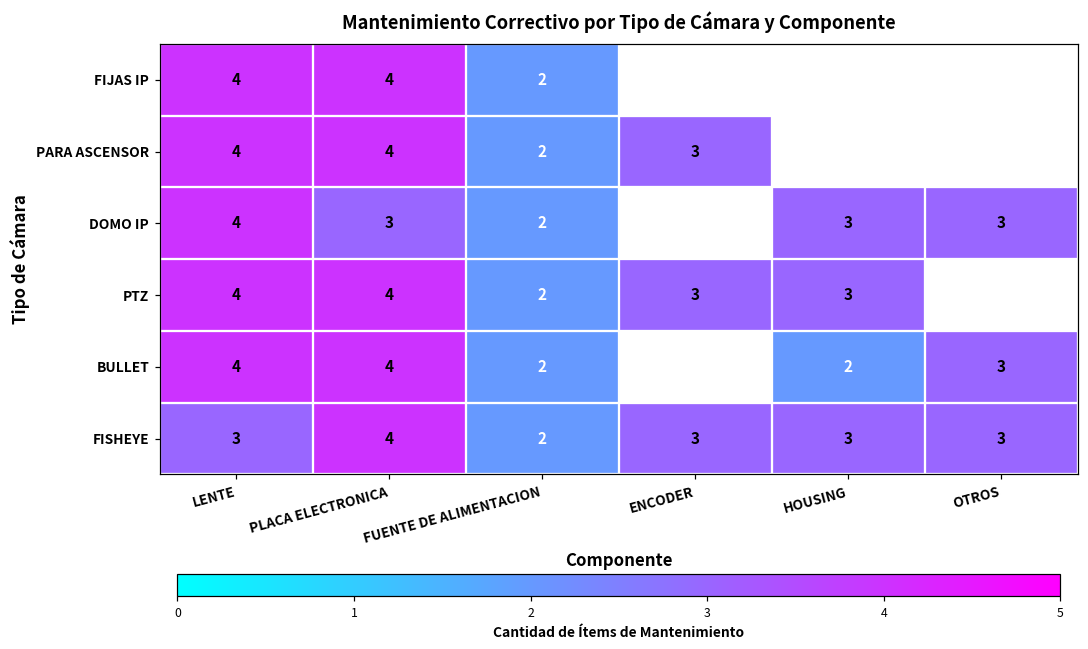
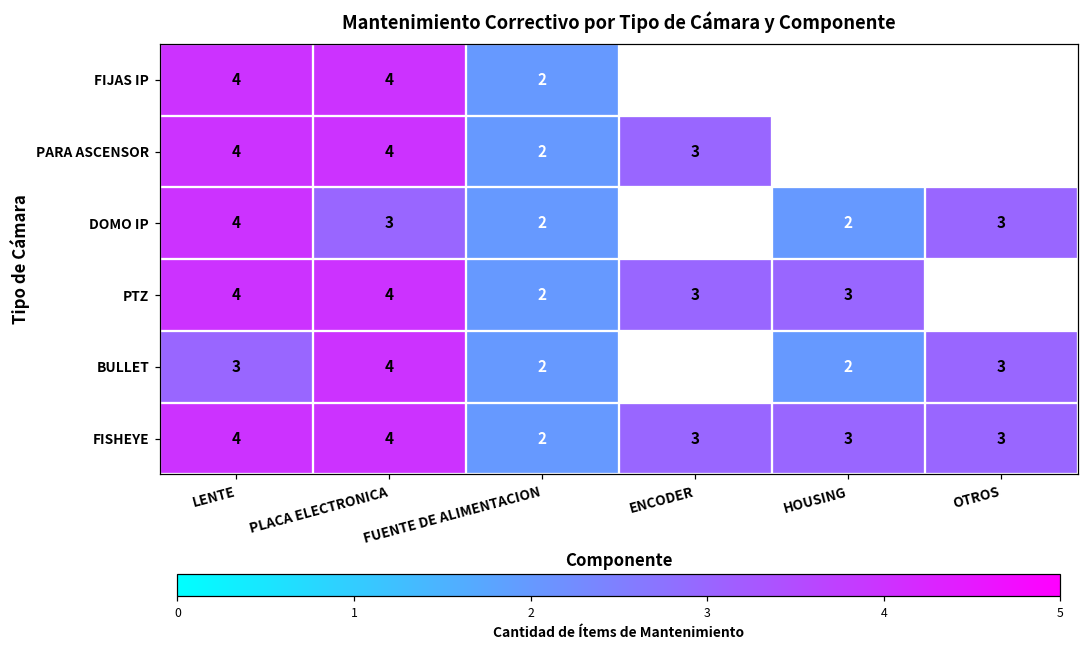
  {
    "FIJAS IP": {
      "LENTE": 4,
      "PLACA ELECTRONICA": 4,
      "FUENTE DE ALIMENTACION": 2
    },
    "PARA ASCENSOR": {
      "LENTE": 4,
      "PLACA ELECTRONICA": 4,
      "FUENTE DE ALIMENTACION": 2,
      "ENCODER": 3
    },
    "DOMO IP": {
      "LENTE": 4,
      "PLACA ELECTRONICA": 3,
      "FUENTE DE ALIMENTACION": 2,
-     "HOUSING": 3,
+     "HOUSING": 2,
      "OTROS": 3
    },
    "PTZ": {
      "LENTE": 4,
      "PLACA ELECTRONICA": 4,
      "FUENTE DE ALIMENTACION": 2,
      "ENCODER": 3,
      "HOUSING": 3
    },
    "BULLET": {
-     "LENTE": 4,
+     "LENTE": 3,
      "PLACA ELECTRONICA": 4,
      "FUENTE DE ALIMENTACION": 2,
      "HOUSING": 2,
      "OTROS": 3
    },
    "FISHEYE": {
-     "LENTE": 3,
+     "LENTE": 4,
      "PLACA ELECTRONICA": 4,
      "FUENTE DE ALIMENTACION": 2,
      "ENCODER": 3,
      "HOUSING": 3,
      "OTROS": 3
    }
  }
